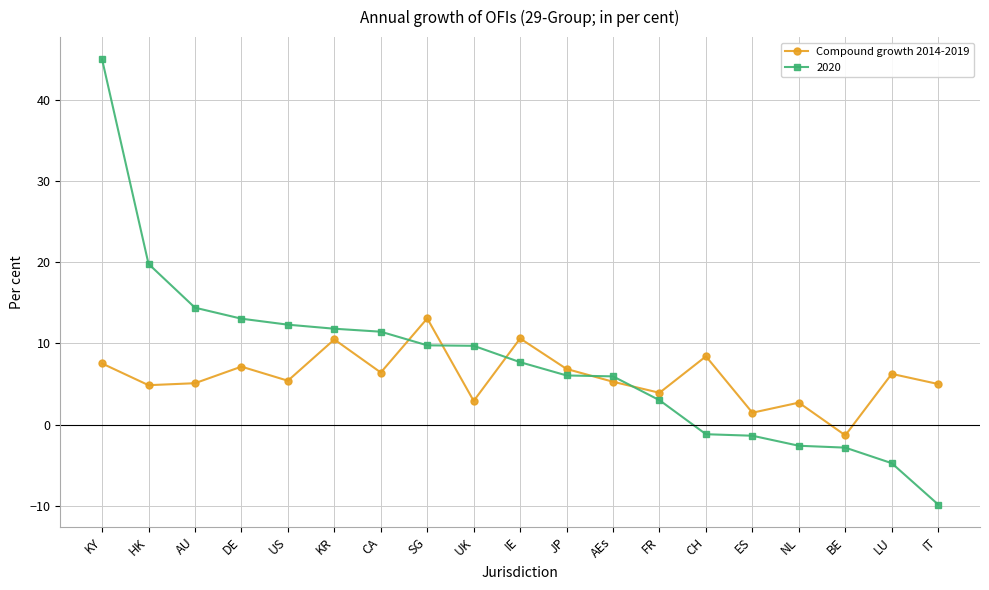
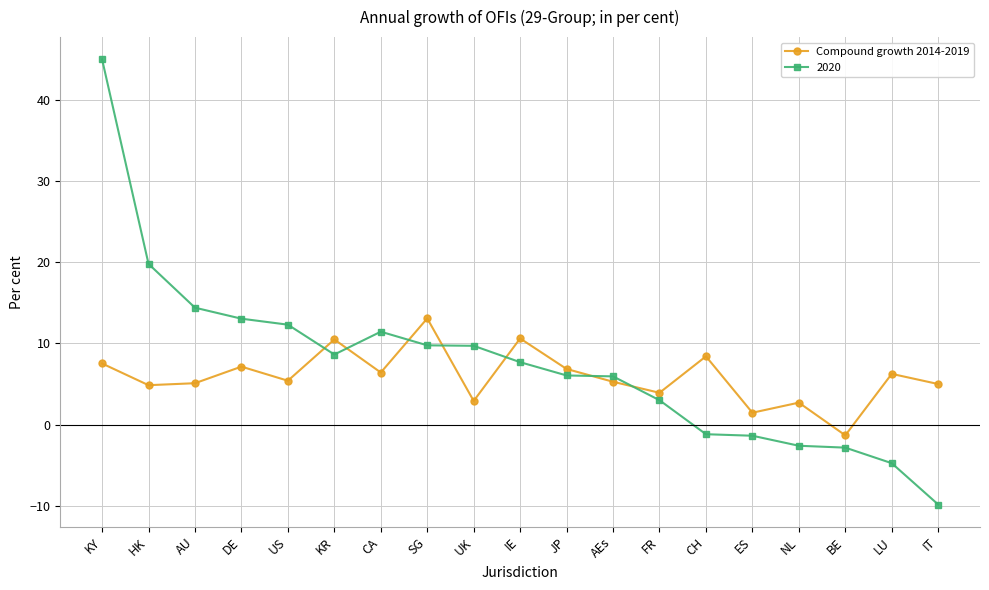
  {
    "Compound growth 2014-2019": {
      "KY": 8,
      "HK": 5,
      "AU": 5,
      "DE": 7,
      "US": 5,
      "KR": 10,
      "CA": 6,
      "SG": 13,
      "UK": 3,
      "IE": 11,
      "JP": 7,
      "AEs": 5,
      "FR": 4,
      "CH": 8,
      "ES": 1,
      "NL": 3,
      "BE": -1,
      "LU": 6,
      "IT": 5
    },
    "2020": {
      "KY": 45,
      "HK": 20,
      "AU": 14,
      "DE": 13,
      "US": 12,
-     "KR": 12,
+     "KR": 9,
      "CA": 11,
      "SG": 10,
      "UK": 10,
      "IE": 8,
      "JP": 6,
      "AEs": 6,
      "FR": 3,
      "CH": -1,
      "ES": -1,
      "NL": -3,
      "BE": -3,
      "LU": -5,
      "IT": -10
    }
  }
